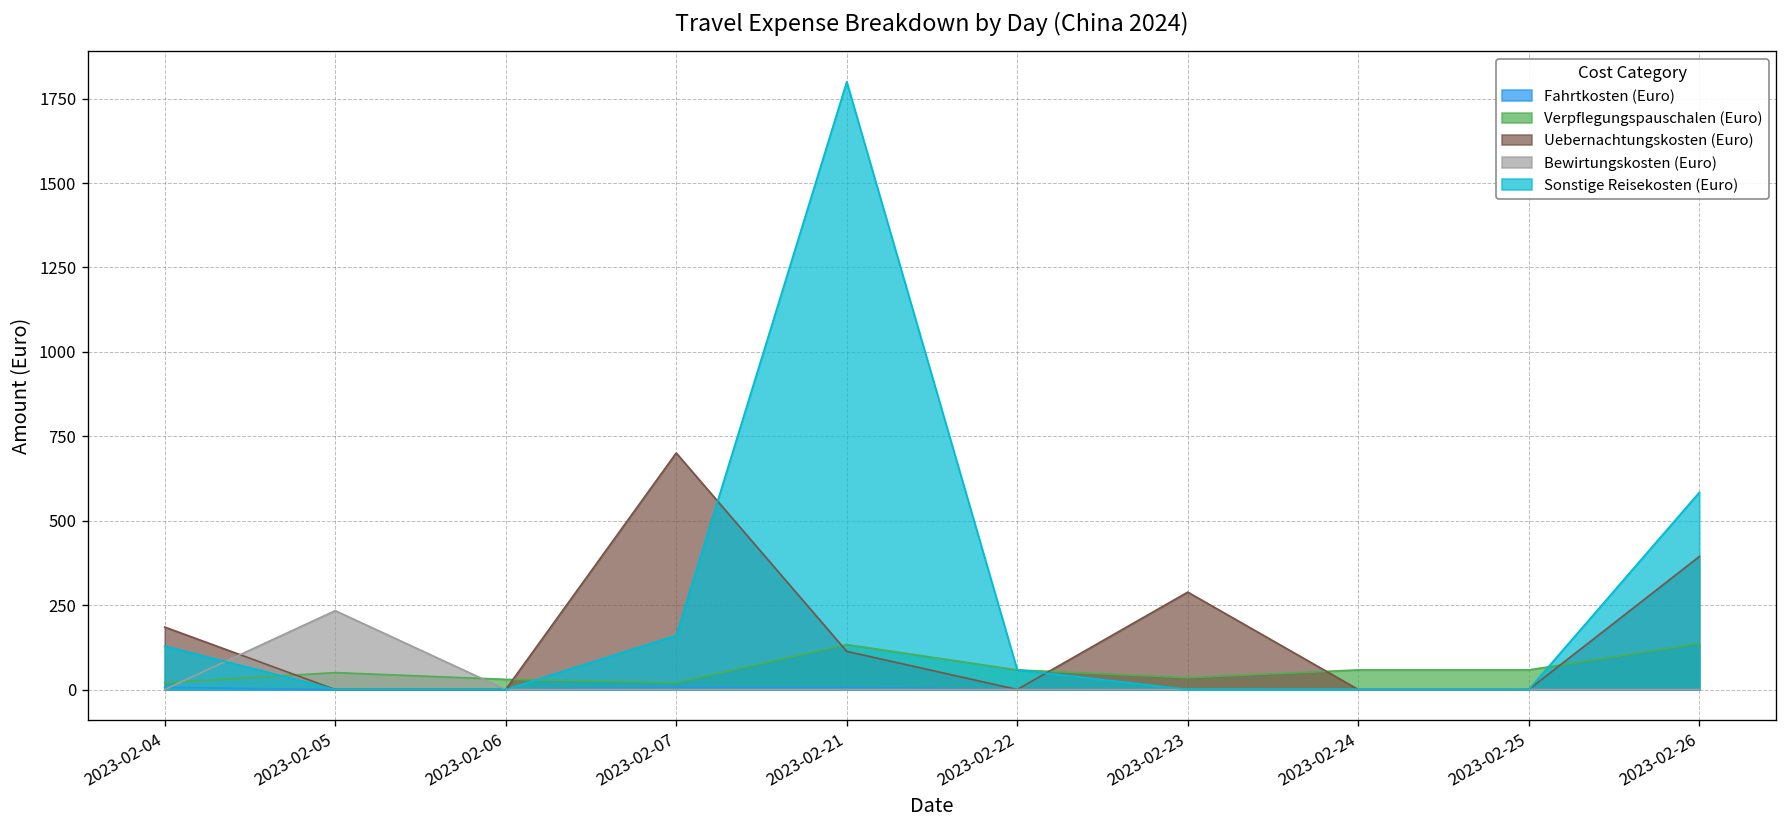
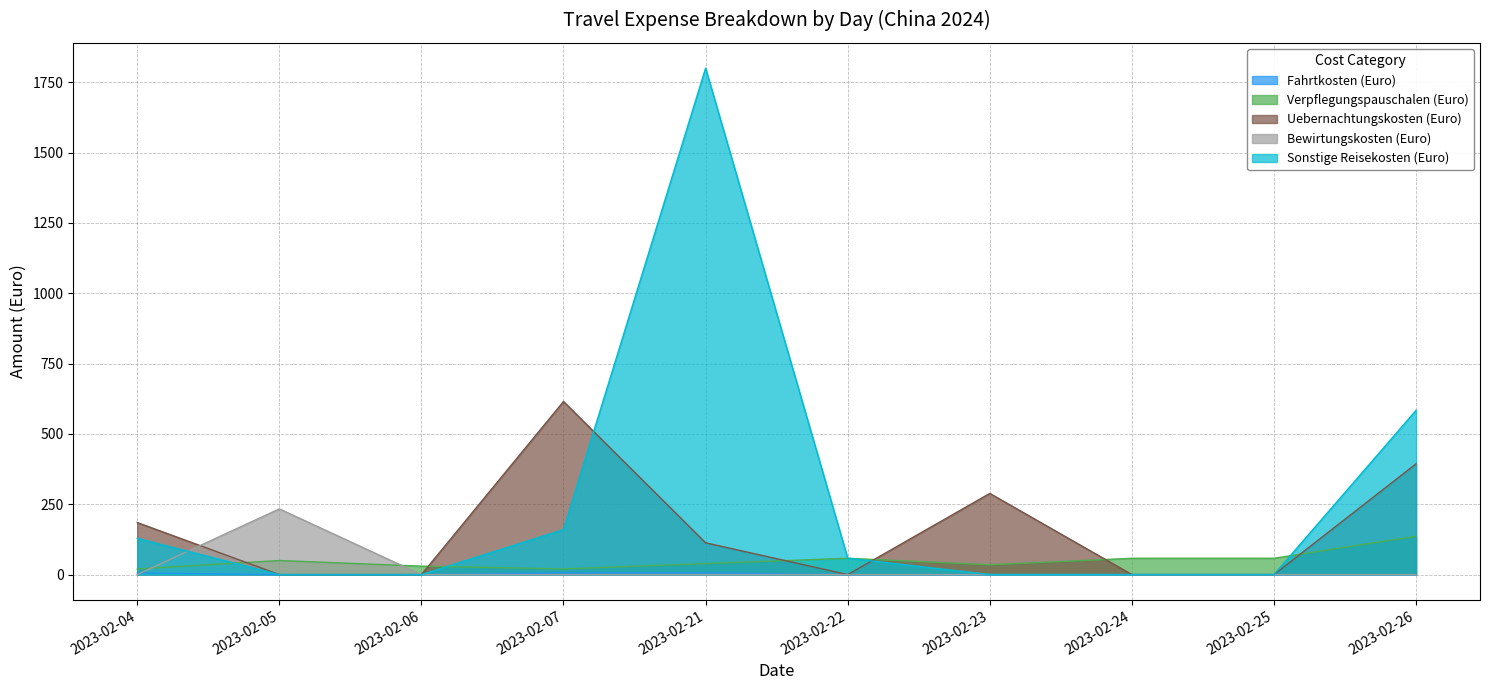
  {
    "Verpflegungspauschalen (Euro)": {
      "2023-02-04": 20,
      "2023-02-05": 50,
      "2023-02-06": 30,
      "2023-02-07": 20,
-     "2023-02-21": 130,
+     "2023-02-21": 40,
      "2023-02-23": 30,
      "2023-02-24": 60,
      "2023-02-25": 60,
      "2023-02-26": 140
    },
    "Uebernachtungskosten (Euro)": {
      "2023-02-04": 190,
-     "2023-02-07": 700,
+     "2023-02-07": 620,
      "2023-02-21": 110,
      "2023-02-23": 290,
      "2023-02-26": 390
    },
    "Bewirtungskosten (Euro)": {
      "2023-02-05": 230
    }
  }
